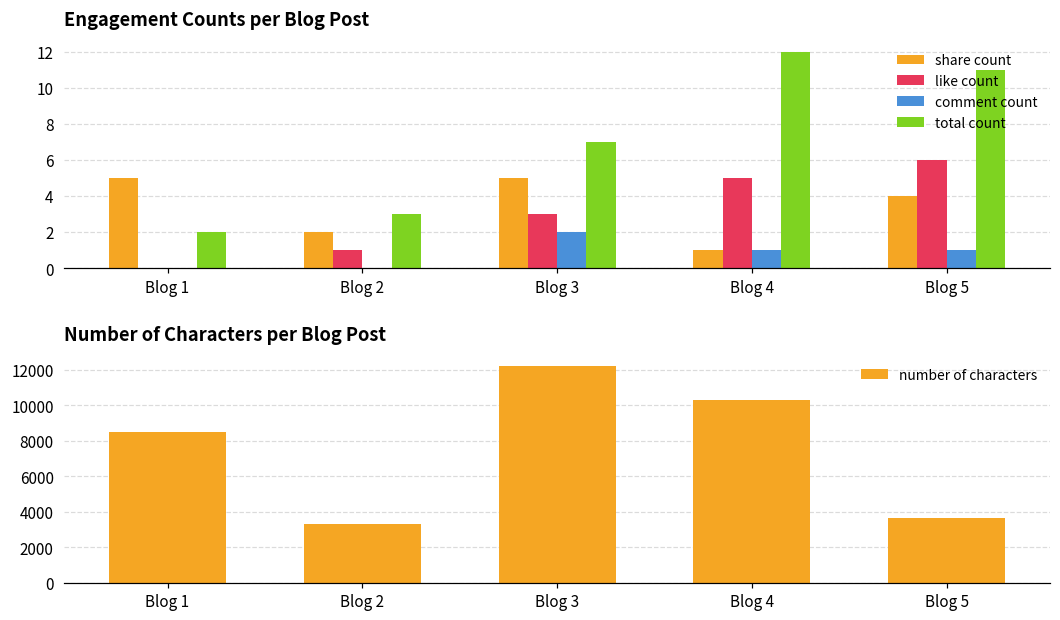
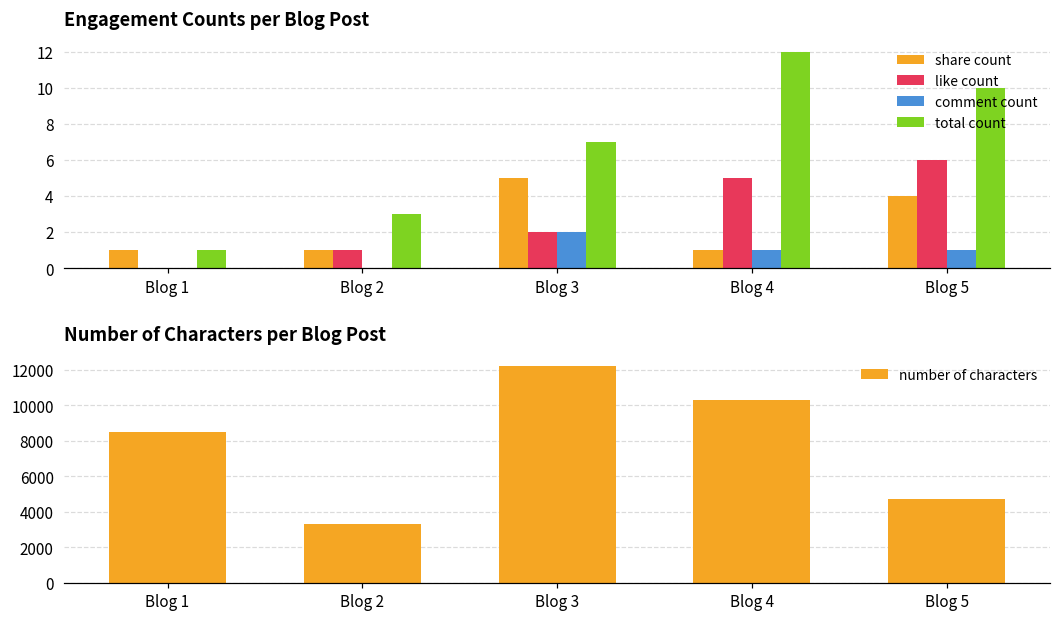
  {
    "Engagement Counts per Blog Post": {
      "share count": {
-       "Blog 1": 5,
-       "Blog 2": 2,
+       "Blog 1": 1,
+       "Blog 2": 1,
        "Blog 3": 5,
        "Blog 4": 1,
        "Blog 5": 4
      },
      "like count": {
        "Blog 1": 0,
        "Blog 2": 1,
-       "Blog 3": 3,
+       "Blog 3": 2,
        "Blog 4": 5,
        "Blog 5": 6
      },
      "comment count": {
        "Blog 1": 0,
        "Blog 2": 0,
        "Blog 3": 2,
        "Blog 4": 1,
        "Blog 5": 1
      },
      "total count": {
-       "Blog 1": 2,
+       "Blog 1": 1,
        "Blog 2": 3,
        "Blog 3": 7,
        "Blog 4": 12,
-       "Blog 5": 11
+       "Blog 5": 10
      }
    },
    "Number of Characters per Blog Post": {
      "Blog 1": 8500,
      "Blog 2": 3300,
      "Blog 3": 12200,
      "Blog 4": 10300,
-     "Blog 5": 3600
+     "Blog 5": 4700
    }
  }
